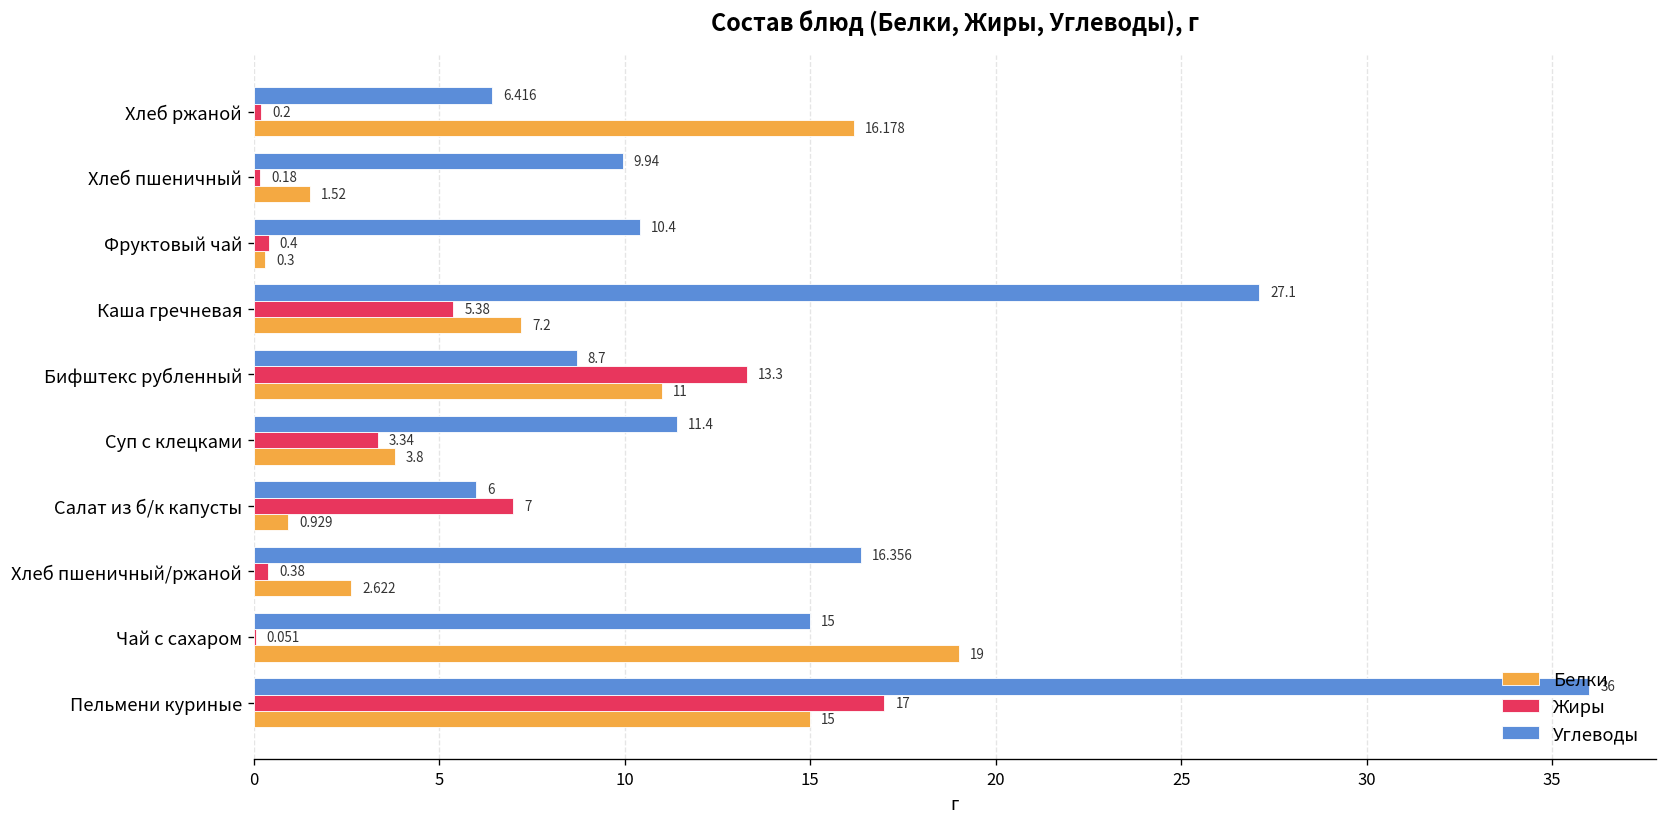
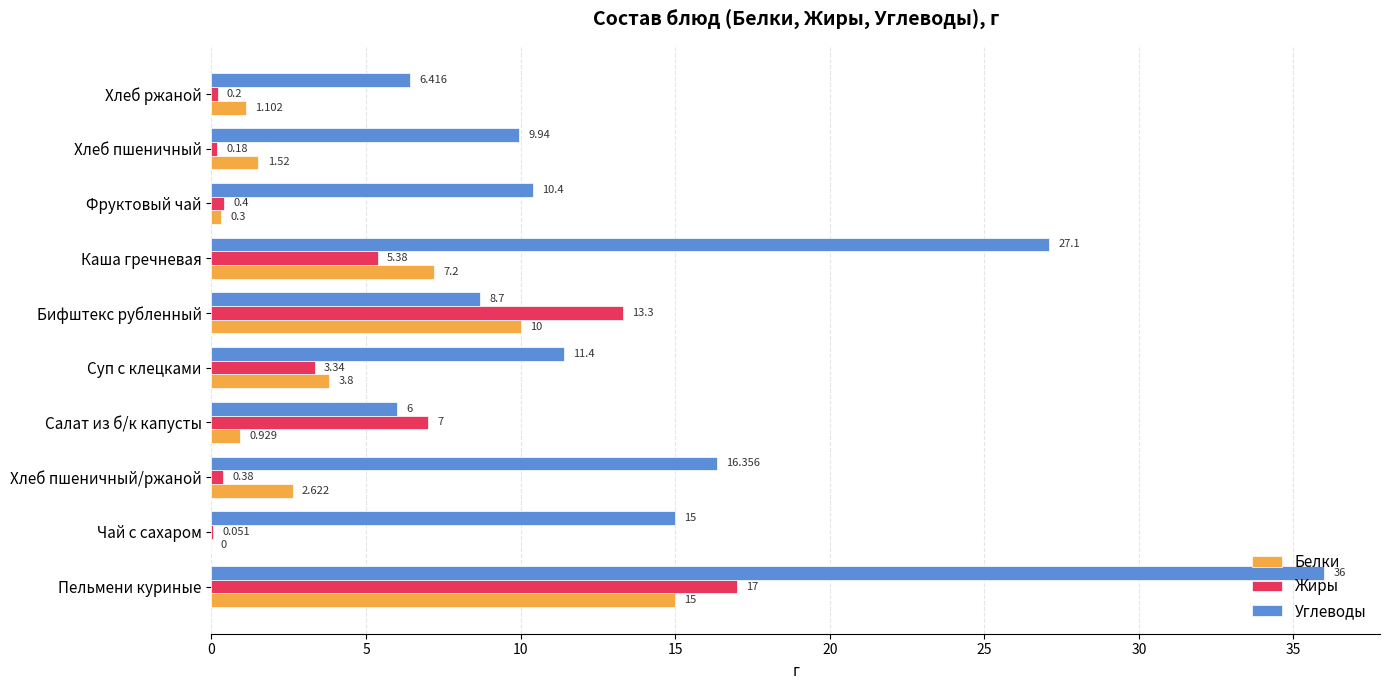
  {
    "Белки": {
-     "Хлеб ржаной": 16.178,
+     "Хлеб ржаной": 1.102,
      "Хлеб пшеничный": 1.52,
      "Фруктовый чай": 0.3,
      "Каша гречневая": 7.2,
-     "Бифштекс рубленный": 11,
+     "Бифштекс рубленный": 10,
      "Суп с клецками": 3.8,
      "Салат из б/к капусты": 0.929,
      "Хлеб пшеничный/ржаной": 2.622,
-     "Чай с сахаром": 19,
+     "Чай с сахаром": 0,
      "Пельмени куриные": 15
    },
    "Жиры": {
      "Хлеб ржаной": 0.2,
      "Хлеб пшеничный": 0.18,
      "Фруктовый чай": 0.4,
      "Каша гречневая": 5.38,
      "Бифштекс рубленный": 13.3,
      "Суп с клецками": 3.34,
      "Салат из б/к капусты": 7,
      "Хлеб пшеничный/ржаной": 0.38,
      "Чай с сахаром": 0.051,
      "Пельмени куриные": 17
    },
    "Углеводы": {
      "Хлеб ржаной": 6.416,
      "Хлеб пшеничный": 9.94,
      "Фруктовый чай": 10.4,
      "Каша гречневая": 27.1,
      "Бифштекс рубленный": 8.7,
      "Суп с клецками": 11.4,
      "Салат из б/к капусты": 6,
      "Хлеб пшеничный/ржаной": 16.356,
      "Чай с сахаром": 15,
      "Пельмени куриные": 36
    }
  }
